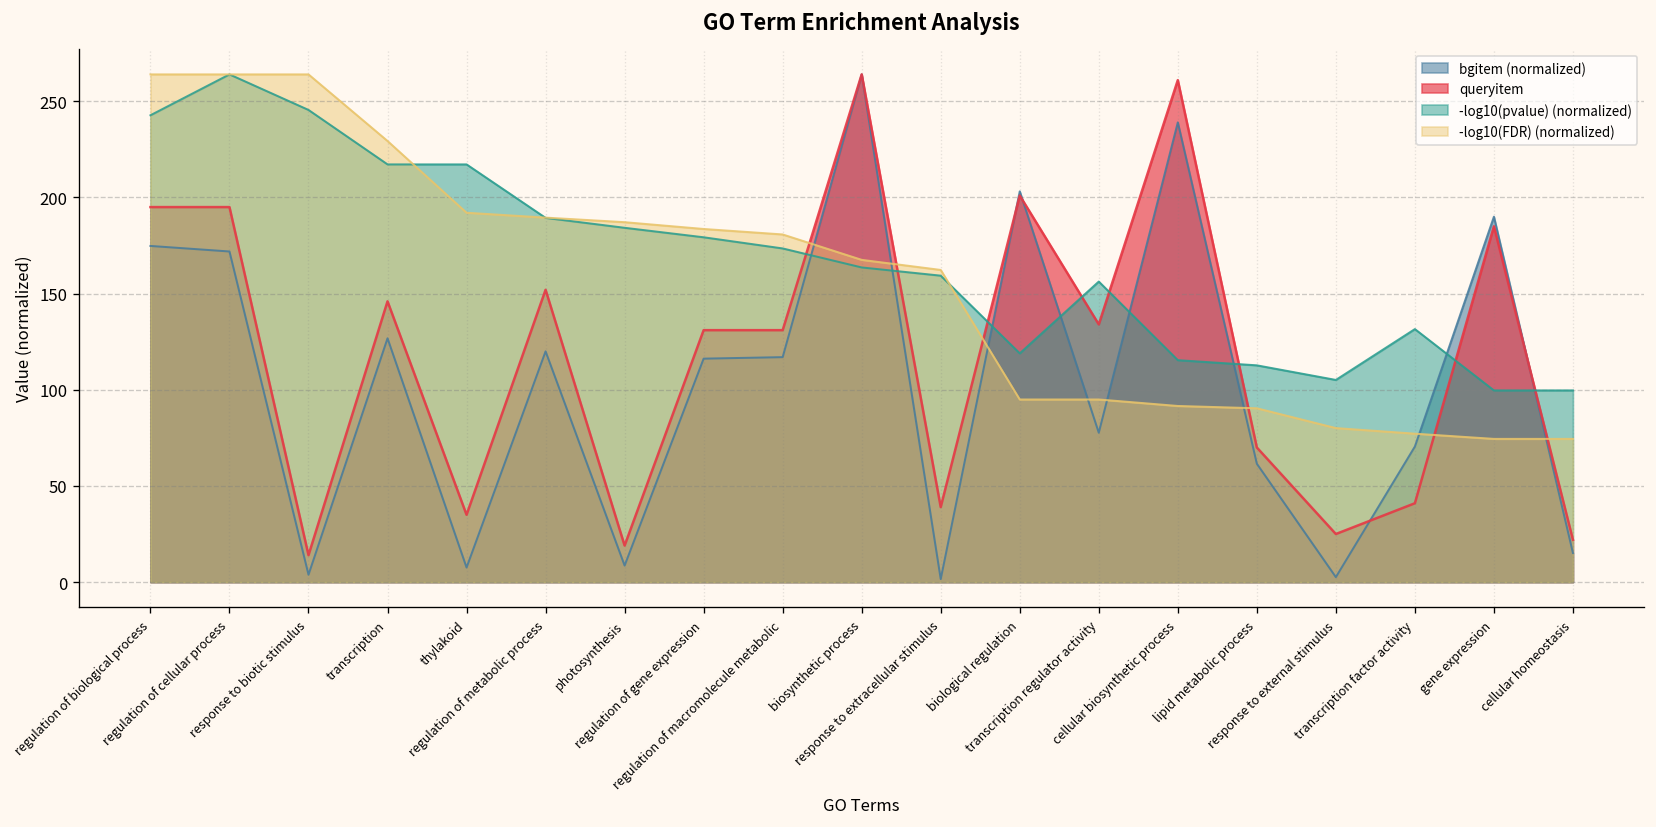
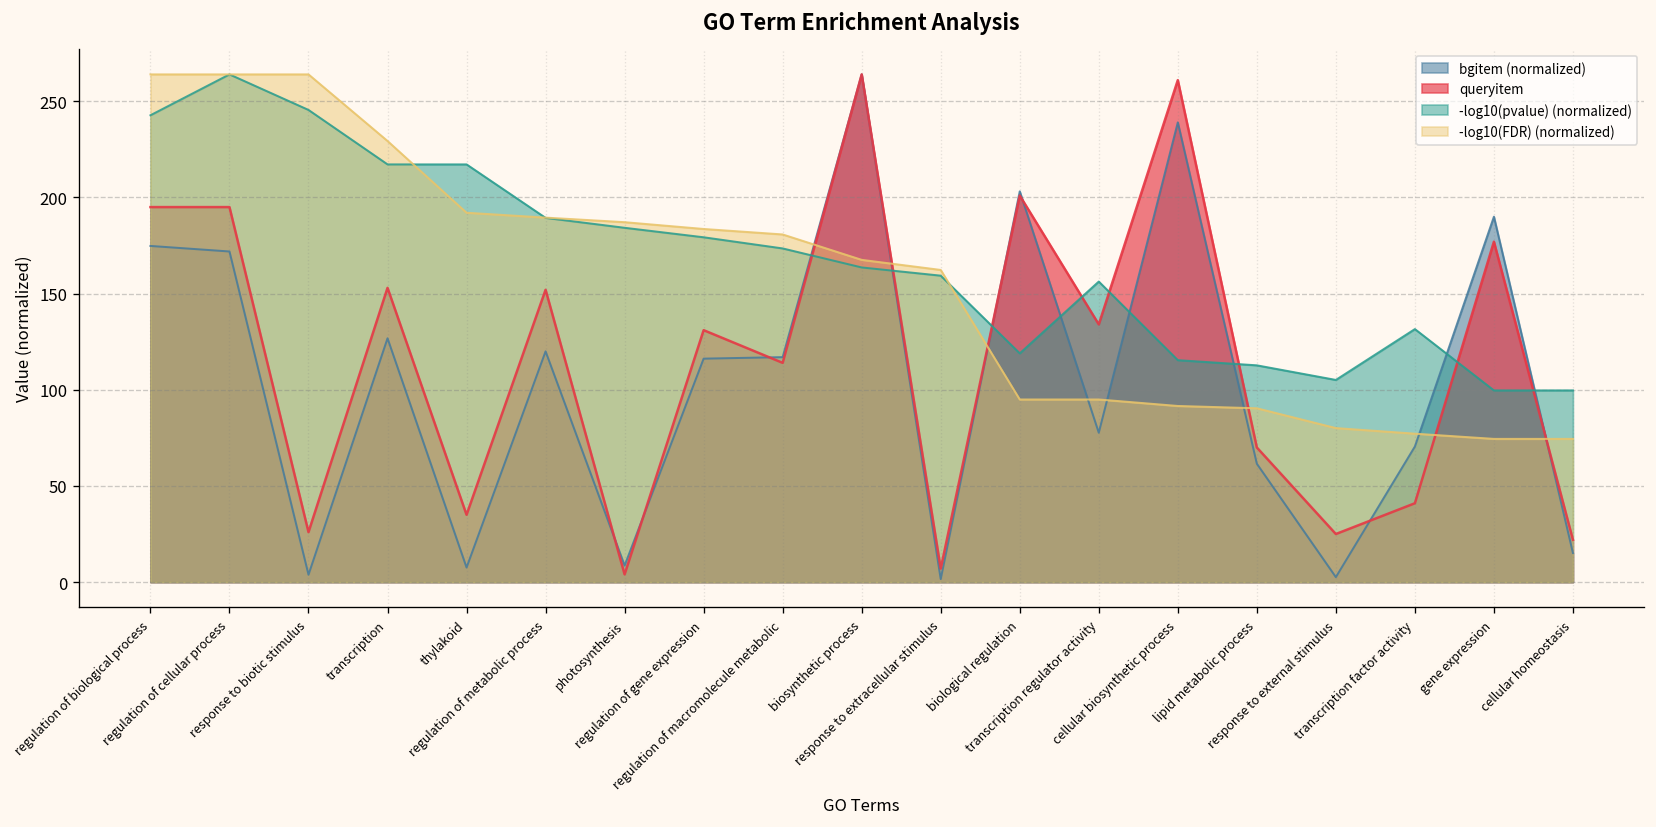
  {
    "queryitem": {
      "regulation of biological process": 195,
      "regulation of cellular process": 195,
-     "response to biotic stimulus": 14,
-     "transcription": 146,
+     "response to biotic stimulus": 26,
+     "transcription": 153,
      "thylakoid": 35,
      "regulation of metabolic process": 152,
-     "photosynthesis": 19,
+     "photosynthesis": 4,
      "regulation of gene expression": 131,
-     "regulation of macromolecule metabolic": 131,
-     "response to extracellular stimulus": 39,
+     "regulation of macromolecule metabolic": 114,
+     "response to extracellular stimulus": 7,
      "biological regulation": 201,
      "transcription regulator activity": 134,
      "cellular biosynthetic process": 261,
      "lipid metabolic process": 70,
      "response to external stimulus": 25,
      "transcription factor activity": 41,
-     "gene expression": 185,
+     "gene expression": 177,
      "cellular homeostasis": 22
    },
    "-log10(FDR) (normalized)": {
      "regulation of biological process": 264,
      "response to biotic stimulus": 264,
      "transcription": 229,
      "thylakoid": 192,
      "photosynthesis": 187,
      "regulation of gene expression": 184,
      "regulation of macromolecule metabolic": 181,
      "biosynthetic process": 168,
      "response to extracellular stimulus": 162,
      "biological regulation": 95,
      "transcription regulator activity": 95,
      "cellular biosynthetic process": 92,
      "lipid metabolic process": 90,
      "response to external stimulus": 80,
      "transcription factor activity": 77,
      "gene expression": 74,
      "cellular homeostasis": 74
    }
  }
